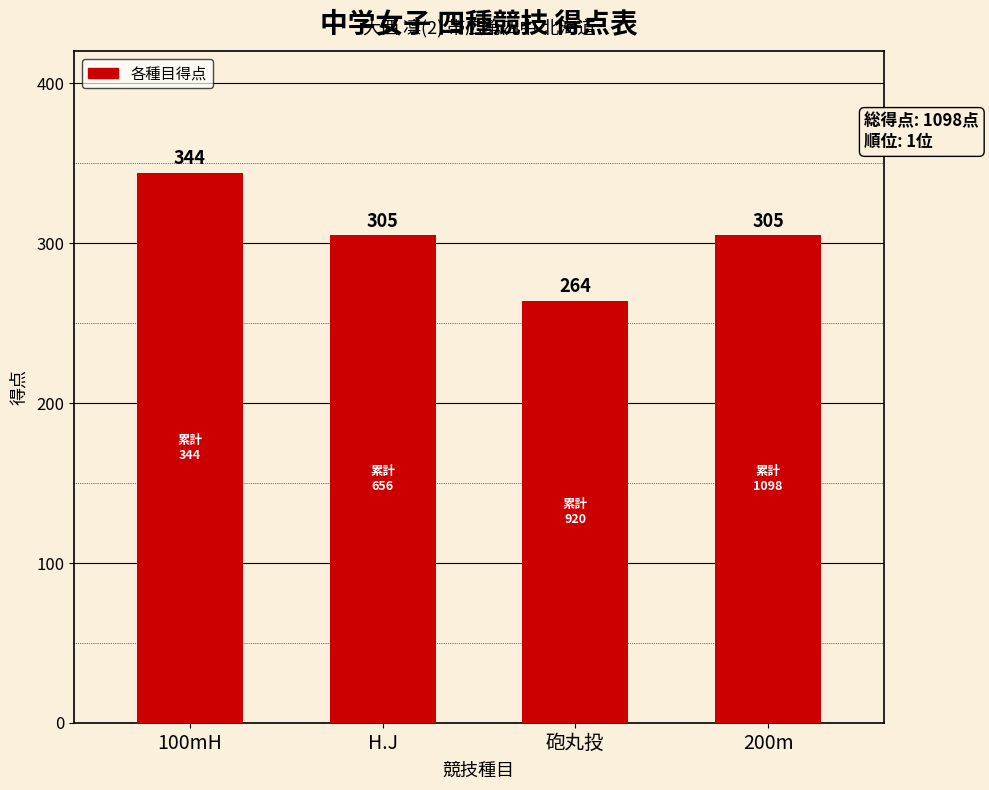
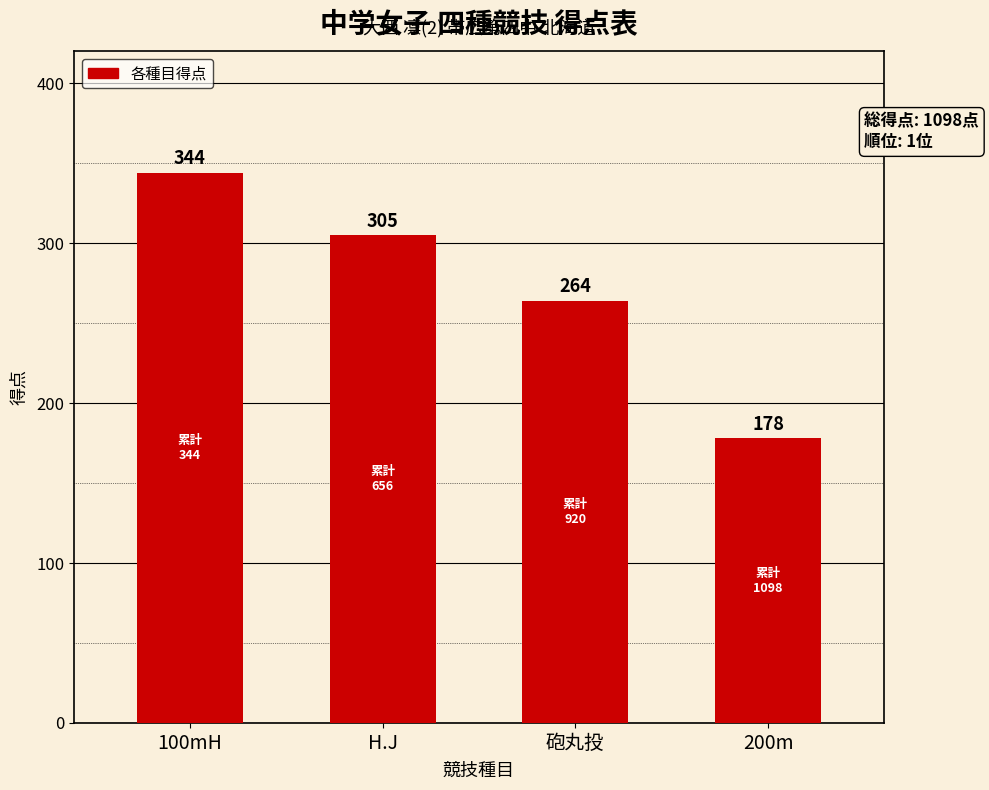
  {
    "100mH": 344,
    "H.J": 305,
    "砲丸投": 264,
-   "200m": 305
+   "200m": 178
  }
